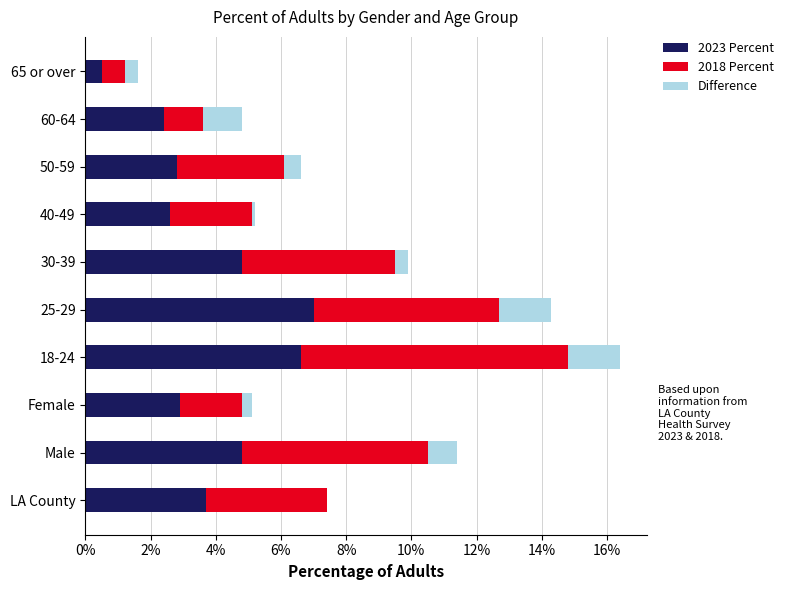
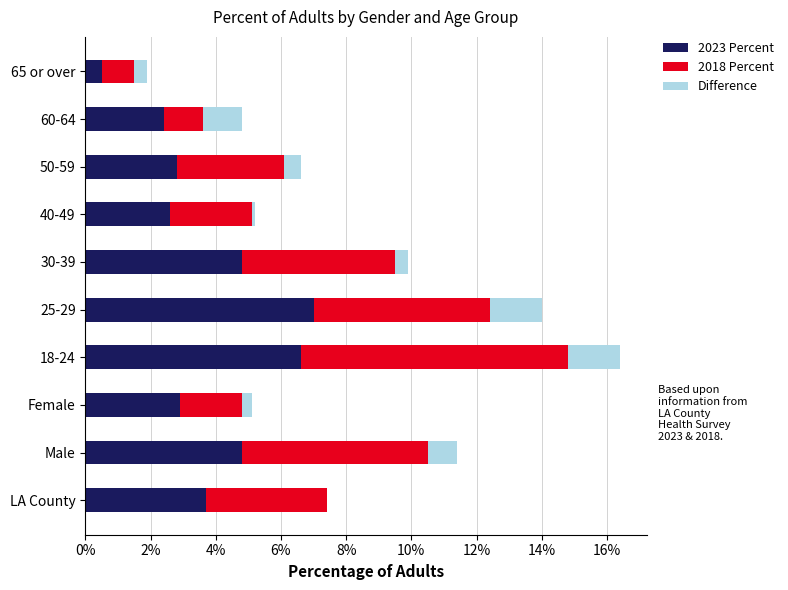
  {
    "2023 Percent": {
      "65 or over": "0.5%",
      "60-64": "2.4%",
      "50-59": "2.8%",
      "40-49": "2.6%",
      "30-39": "4.8%",
      "25-29": "7.0%",
      "18-24": "6.6%",
      "Female": "2.9%",
      "Male": "4.8%",
      "LA County": "3.7%"
    },
    "2018 Percent": {
-     "65 or over": "0.7%",
+     "65 or over": "1.0%",
      "60-64": "1.2%",
      "50-59": "3.3%",
      "40-49": "2.5%",
      "30-39": "4.7%",
-     "25-29": "5.7%",
+     "25-29": "5.4%",
      "18-24": "8.2%",
      "Female": "1.9%",
      "Male": "5.7%",
      "LA County": "3.7%"
    },
    "Difference": {
      "65 or over": "0.4%",
      "60-64": "1.2%",
      "50-59": "0.5%",
      "40-49": "0.1%",
      "30-39": "0.4%",
      "25-29": "1.6%",
      "18-24": "1.6%",
      "Female": "0.3%",
      "Male": "0.9%",
      "LA County": "0.0%"
    }
  }
